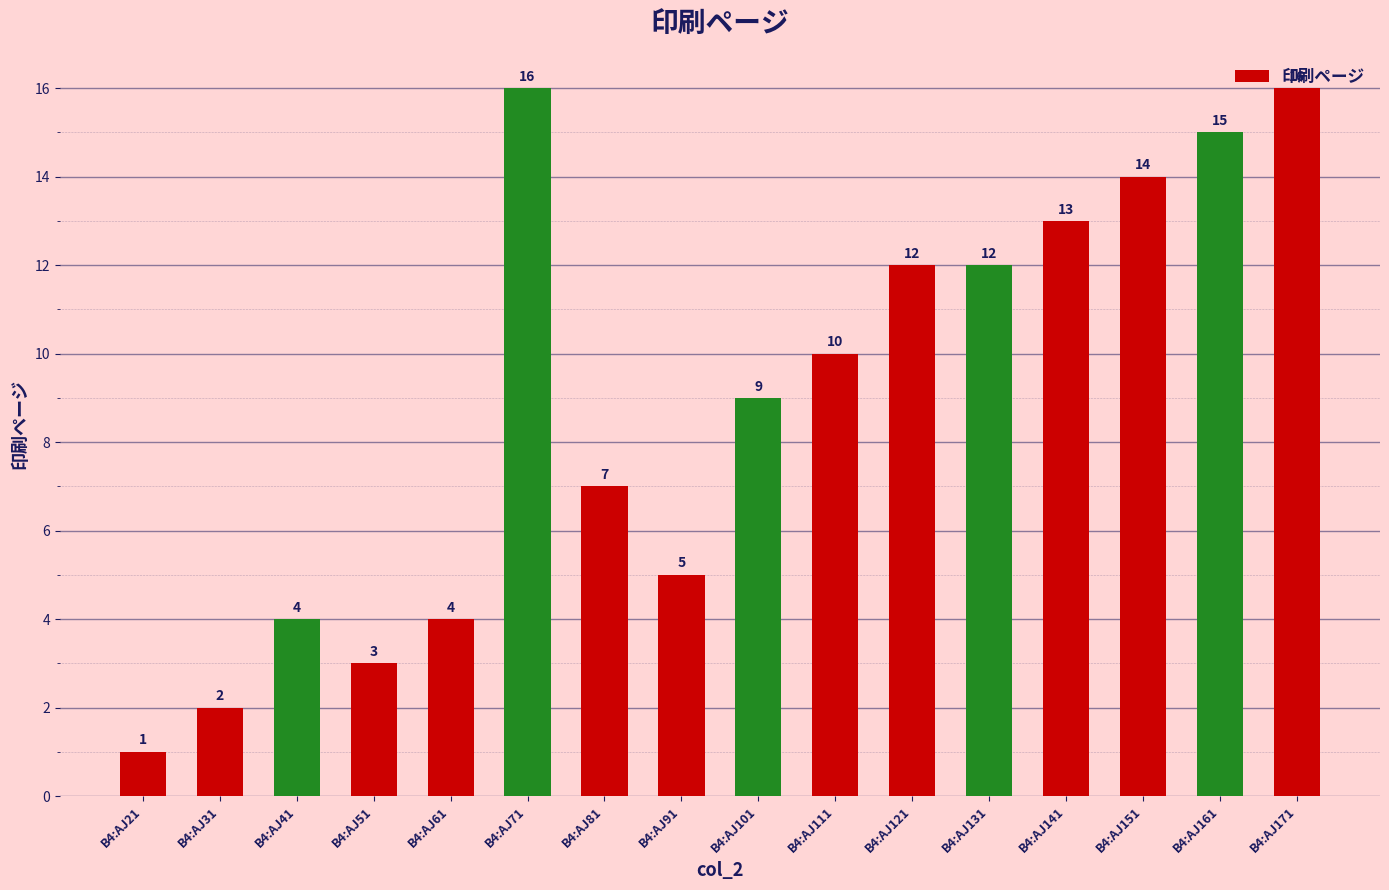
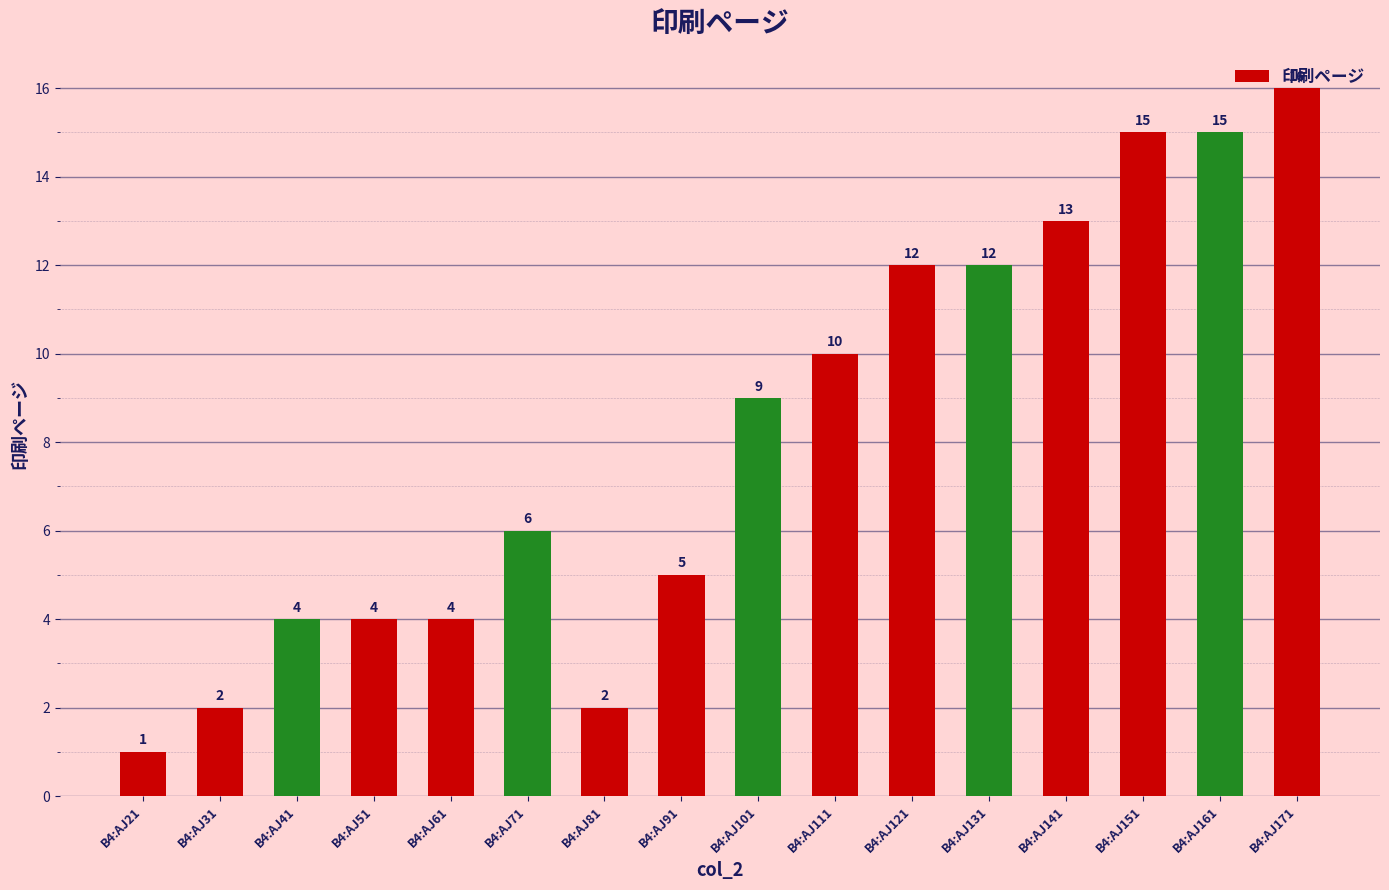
  {
    "B4:AJ21": 1,
    "B4:AJ31": 2,
    "B4:AJ41": 4,
-   "B4:AJ51": 3,
+   "B4:AJ51": 4,
    "B4:AJ61": 4,
-   "B4:AJ71": 16,
-   "B4:AJ81": 7,
+   "B4:AJ71": 6,
+   "B4:AJ81": 2,
    "B4:AJ91": 5,
    "B4:AJ101": 9,
    "B4:AJ111": 10,
    "B4:AJ121": 12,
    "B4:AJ131": 12,
    "B4:AJ141": 13,
-   "B4:AJ151": 14,
+   "B4:AJ151": 15,
    "B4:AJ161": 15
  }
